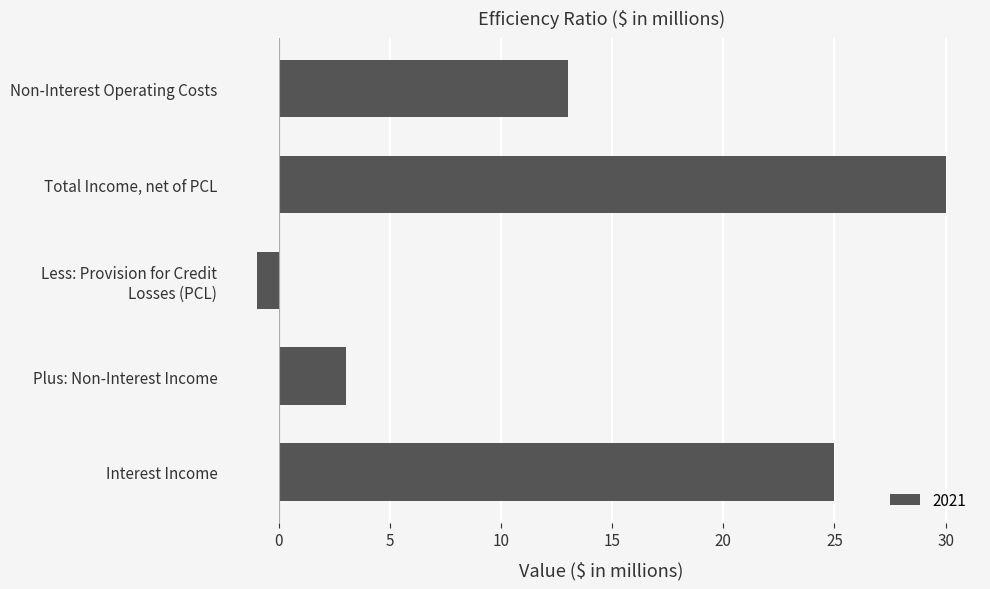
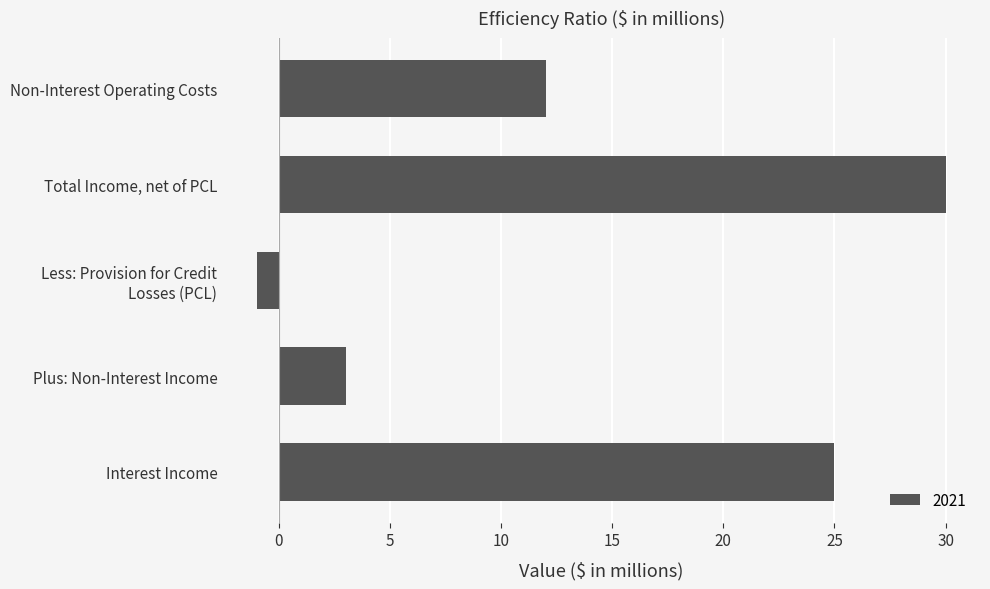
  {
-   "Non-Interest Operating Costs": 13,
+   "Non-Interest Operating Costs": 12,
    "Total Income, net of PCL": 30,
    "Less: Provision for Credit Losses (PCL)": -1,
    "Plus: Non-Interest Income": 3,
    "Interest Income": 25
  }
